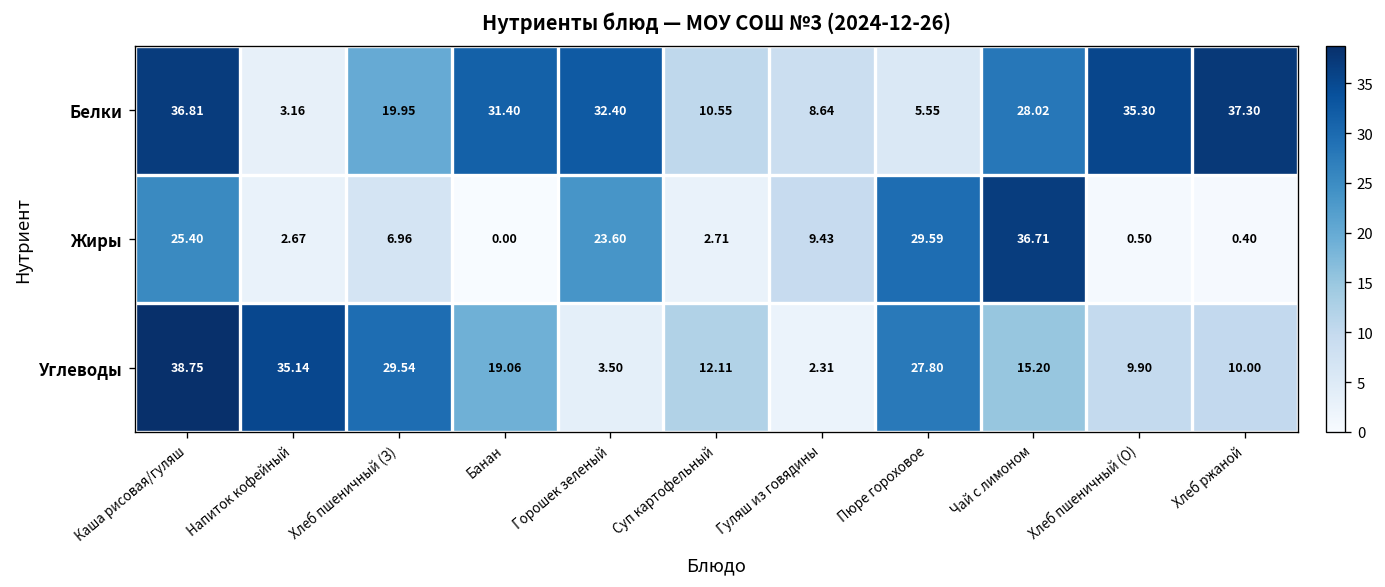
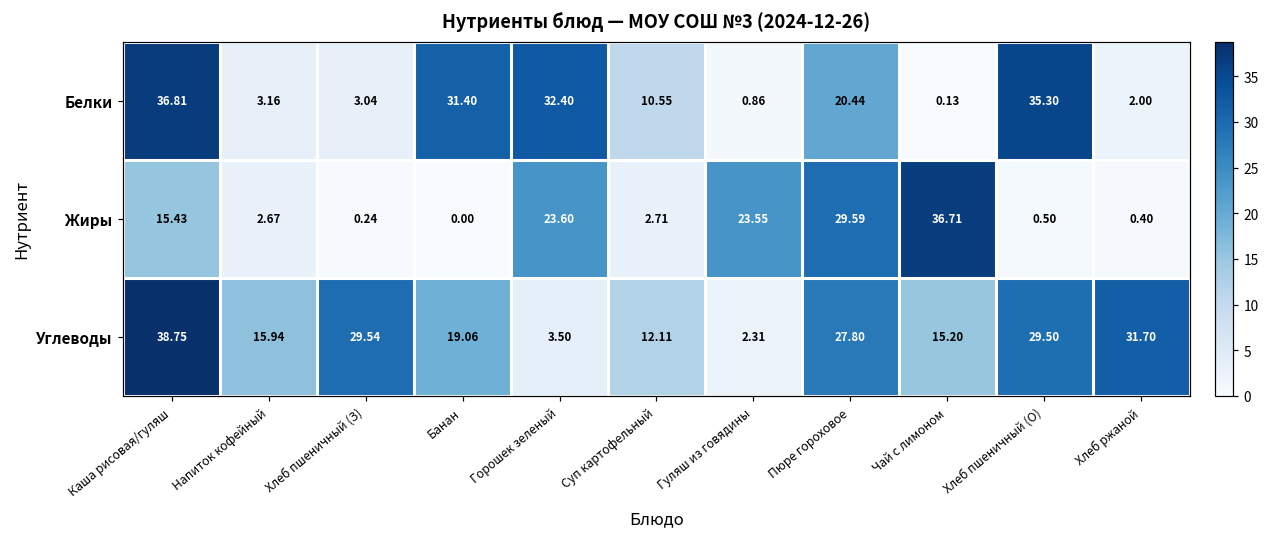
  {
    "Белки": {
      "Каша рисовая/гуляш": 36.81,
      "Напиток кофейный": 3.16,
-     "Хлеб пшеничный (З)": 19.95,
+     "Хлеб пшеничный (З)": 3.04,
      "Банан": 31.40,
      "Горошек зеленый": 32.40,
      "Суп картофельный": 10.55,
-     "Гуляш из говядины": 8.64,
-     "Пюре гороховое": 5.55,
-     "Чай с лимоном": 28.02,
+     "Гуляш из говядины": 0.86,
+     "Пюре гороховое": 20.44,
+     "Чай с лимоном": 0.13,
      "Хлеб пшеничный (О)": 35.30,
-     "Хлеб ржаной": 37.30
+     "Хлеб ржаной": 2.00
    },
    "Жиры": {
-     "Каша рисовая/гуляш": 25.40,
+     "Каша рисовая/гуляш": 15.43,
      "Напиток кофейный": 2.67,
-     "Хлеб пшеничный (З)": 6.96,
+     "Хлеб пшеничный (З)": 0.24,
      "Банан": 0.00,
      "Горошек зеленый": 23.60,
      "Суп картофельный": 2.71,
-     "Гуляш из говядины": 9.43,
+     "Гуляш из говядины": 23.55,
      "Пюре гороховое": 29.59,
      "Чай с лимоном": 36.71,
      "Хлеб пшеничный (О)": 0.50,
      "Хлеб ржаной": 0.40
    },
    "Углеводы": {
      "Каша рисовая/гуляш": 38.75,
-     "Напиток кофейный": 35.14,
+     "Напиток кофейный": 15.94,
      "Хлеб пшеничный (З)": 29.54,
      "Банан": 19.06,
      "Горошек зеленый": 3.50,
      "Суп картофельный": 12.11,
      "Гуляш из говядины": 2.31,
      "Пюре гороховое": 27.80,
      "Чай с лимоном": 15.20,
-     "Хлеб пшеничный (О)": 9.90,
-     "Хлеб ржаной": 10.00
+     "Хлеб пшеничный (О)": 29.50,
+     "Хлеб ржаной": 31.70
    }
  }
